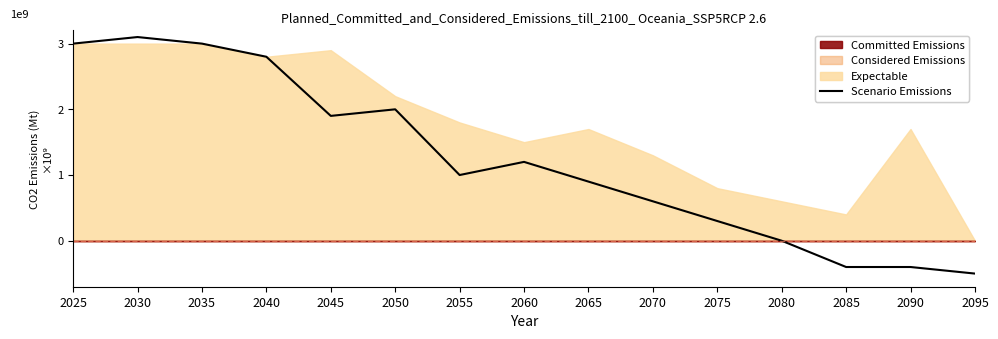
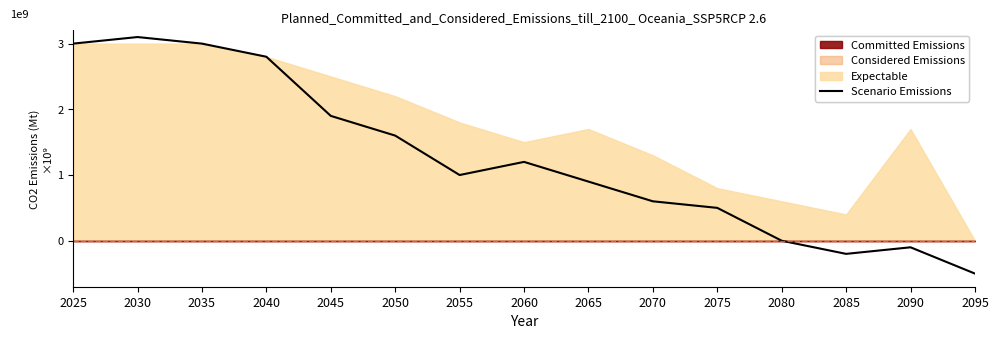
  {
    "Scenario Emissions": {
      "2030": 3.1,
      "2045": 1.9,
-     "2050": 2.0,
+     "2050": 1.6,
      "2055": 1.0,
      "2060": 1.2,
      "2065": 0.9,
      "2070": 0.6,
-     "2075": 0.3,
-     "2085": -0.4,
-     "2090": -0.4,
+     "2075": 0.5,
+     "2085": -0.2,
+     "2090": -0.1,
      "2095": -0.5
    },
    "Expectable": {
      "2030": 3.0,
-     "2045": 2.9,
+     "2045": 2.5,
      "2050": 2.2,
      "2055": 1.8,
      "2060": 1.5,
      "2065": 1.7,
      "2070": 1.3,
      "2075": 0.8,
      "2080": 0.6,
      "2085": 0.4,
      "2090": 1.7
    },
    "Committed Emissions": {
      "2025": 0.0,
      "2030": 0.0,
      "2035": 0.0,
      "2040": 0.0,
      "2045": 0.0,
      "2050": 0.0,
      "2055": 0.0,
      "2060": 0.0,
      "2065": 0.0,
      "2070": 0.0,
      "2075": 0.0,
      "2085": 0.0,
      "2090": 0.0
    }
  }
